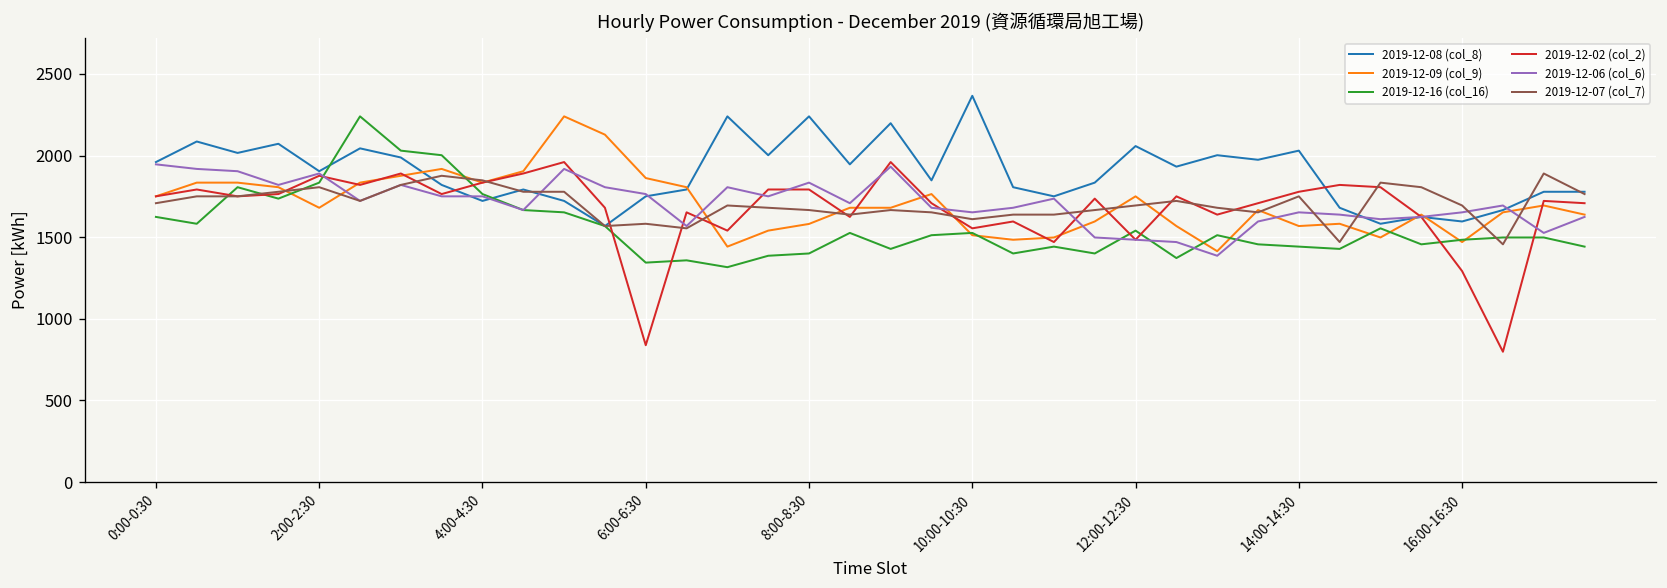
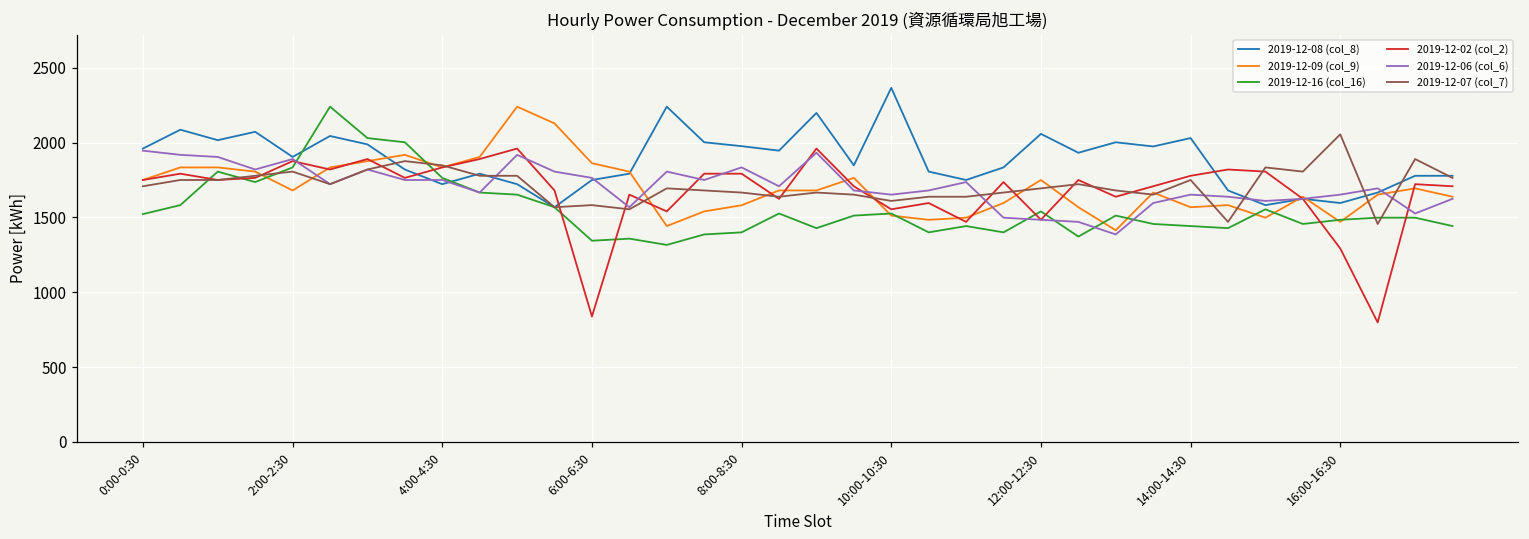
  {
    "2019-12-08 (col_8)": {
      "4:00-4:30": 1720,
-     "8:00-8:30": 2240,
+     "8:00-8:30": 1980,
      "10:00-10:30": 2370,
      "12:00-12:30": 2060,
      "14:00-14:30": 2030,
      "16:00-16:30": 1600
    },
    "2019-12-09 (col_9)": {
      "2:00-2:30": 1680,
      "6:00-6:30": 1860,
      "8:00-8:30": 1580,
      "12:00-12:30": 1750,
      "14:00-14:30": 1570
    },
    "2019-12-16 (col_16)": {
-     "0:00-0:30": 1620,
+     "0:00-0:30": 1520,
      "2:00-2:30": 1830,
      "6:00-6:30": 1340,
      "8:00-8:30": 1400,
      "12:00-12:30": 1540,
      "14:00-14:30": 1440
    },
    "2019-12-02 (col_2)": {
      "6:00-6:30": 840,
      "8:00-8:30": 1790,
      "10:00-10:30": 1550,
      "14:00-14:30": 1780,
      "16:00-16:30": 1290
    },
    "2019-12-06 (col_6)": {
      "8:00-8:30": 1830,
      "10:00-10:30": 1650,
      "14:00-14:30": 1650,
      "16:00-16:30": 1650
    },
    "2019-12-07 (col_7)": {
      "0:00-0:30": 1710,
      "2:00-2:30": 1810,
      "6:00-6:30": 1580,
      "8:00-8:30": 1670,
      "10:00-10:30": 1610,
      "12:00-12:30": 1690,
      "14:00-14:30": 1750,
-     "16:00-16:30": 1690
+     "16:00-16:30": 2060
    }
  }
